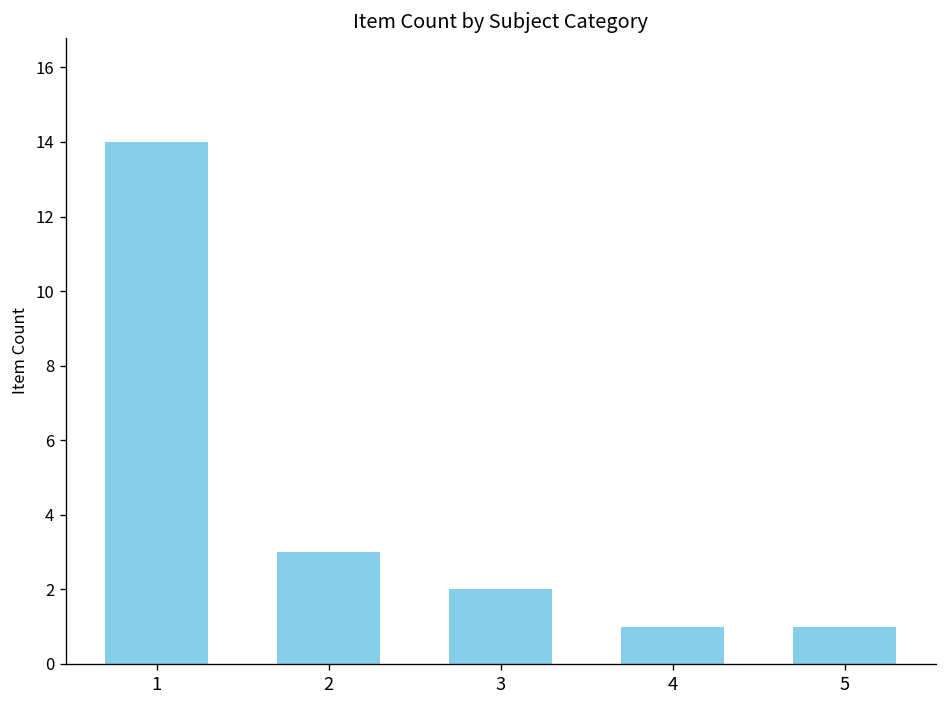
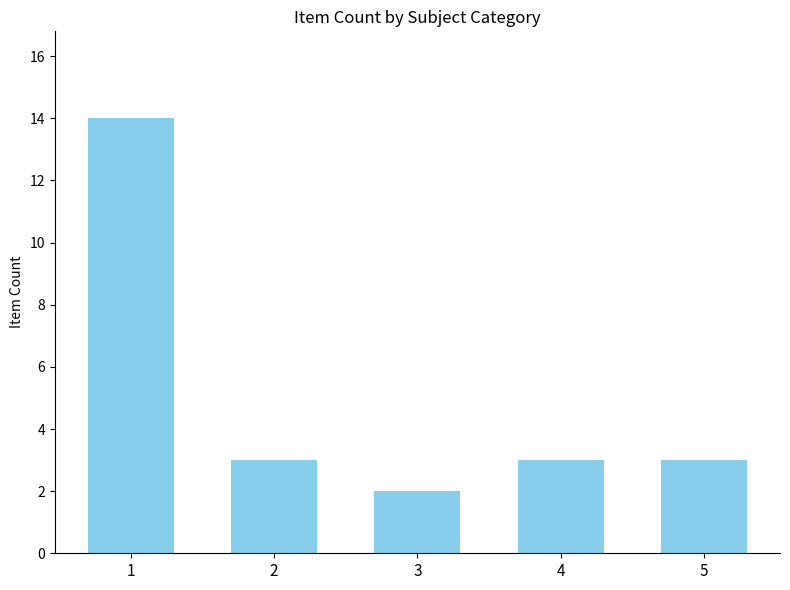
  {
    "1": 14,
    "2": 3,
    "3": 2,
-   "4": 1,
-   "5": 1
+   "4": 3,
+   "5": 3
  }
